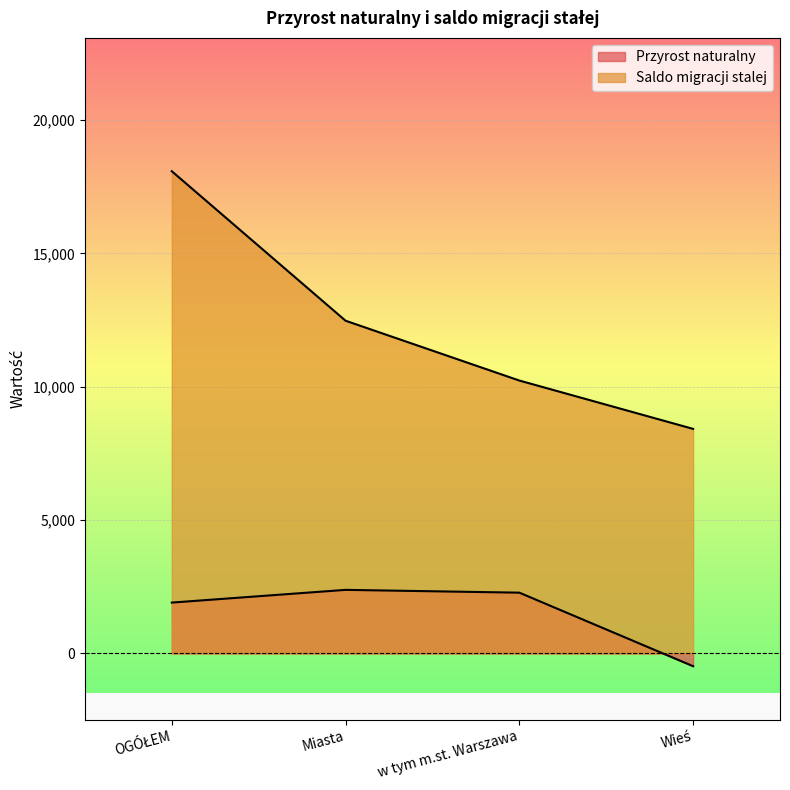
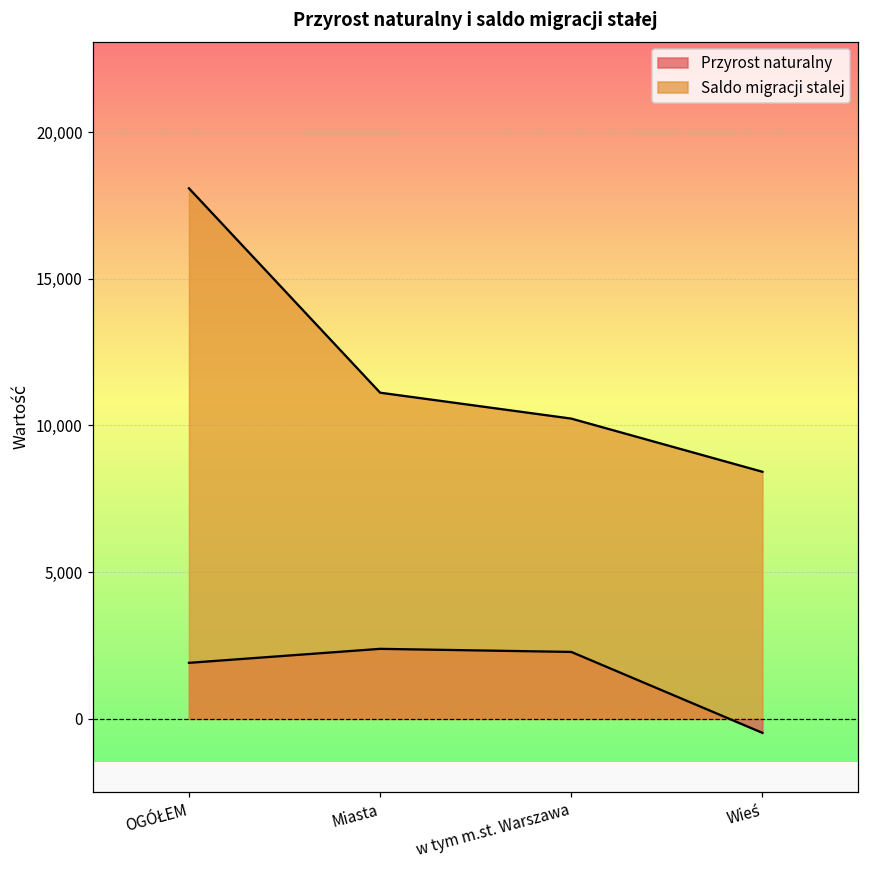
  {
    "Saldo migracji stalej": {
      "OGÓŁEM": "18,100",
-     "Miasta": "12,500",
+     "Miasta": "11,100",
      "w tym m.st. Warszawa": "10,200",
      "Wieś": "8,400"
    }
  }
